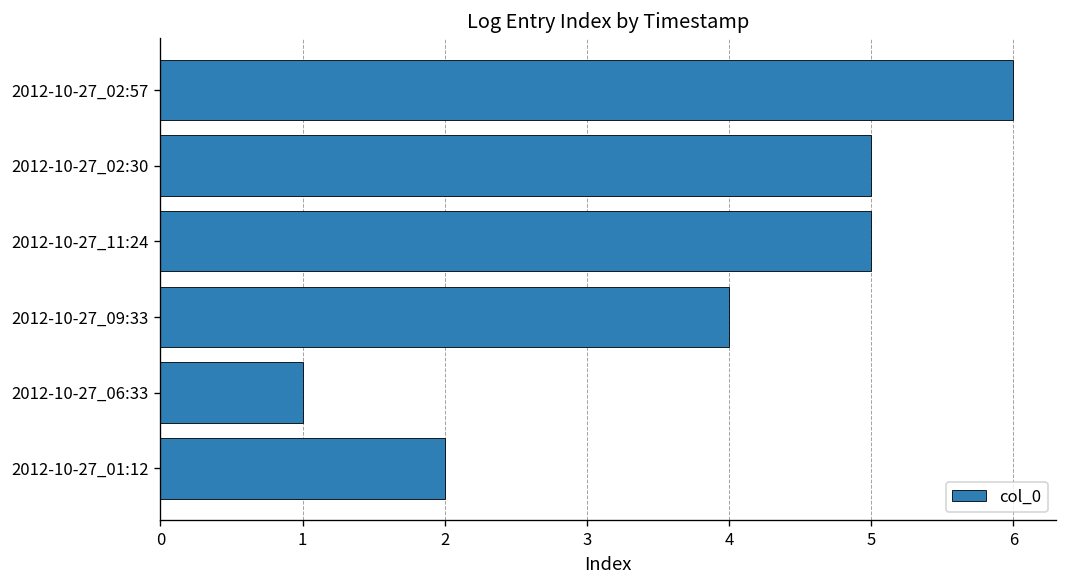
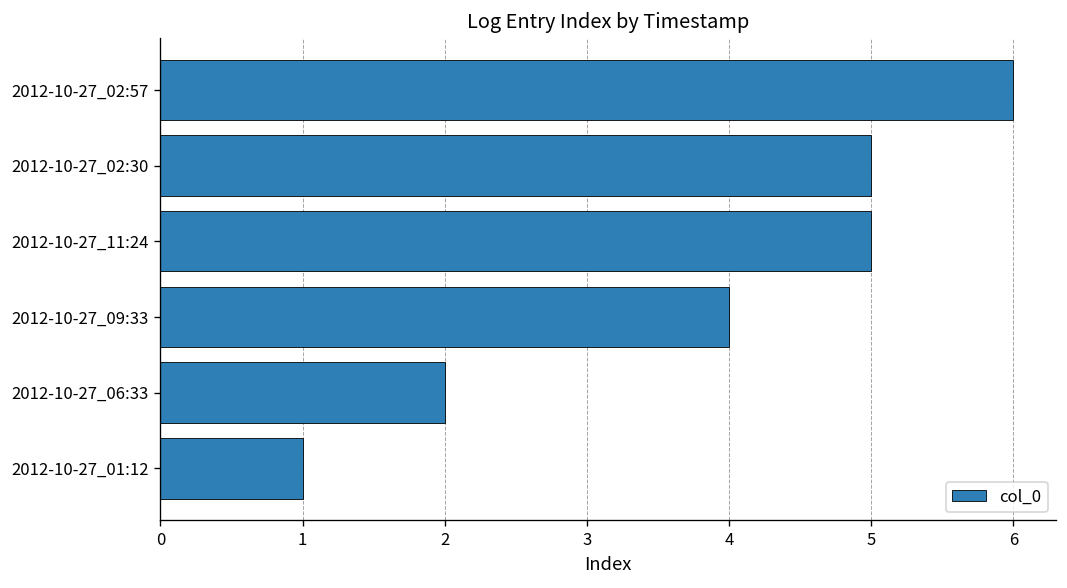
  {
    "2012-10-27_02:57": 6,
    "2012-10-27_02:30": 5,
    "2012-10-27_11:24": 5,
    "2012-10-27_09:33": 4,
-   "2012-10-27_06:33": 1,
-   "2012-10-27_01:12": 2
+   "2012-10-27_06:33": 2,
+   "2012-10-27_01:12": 1
  }
